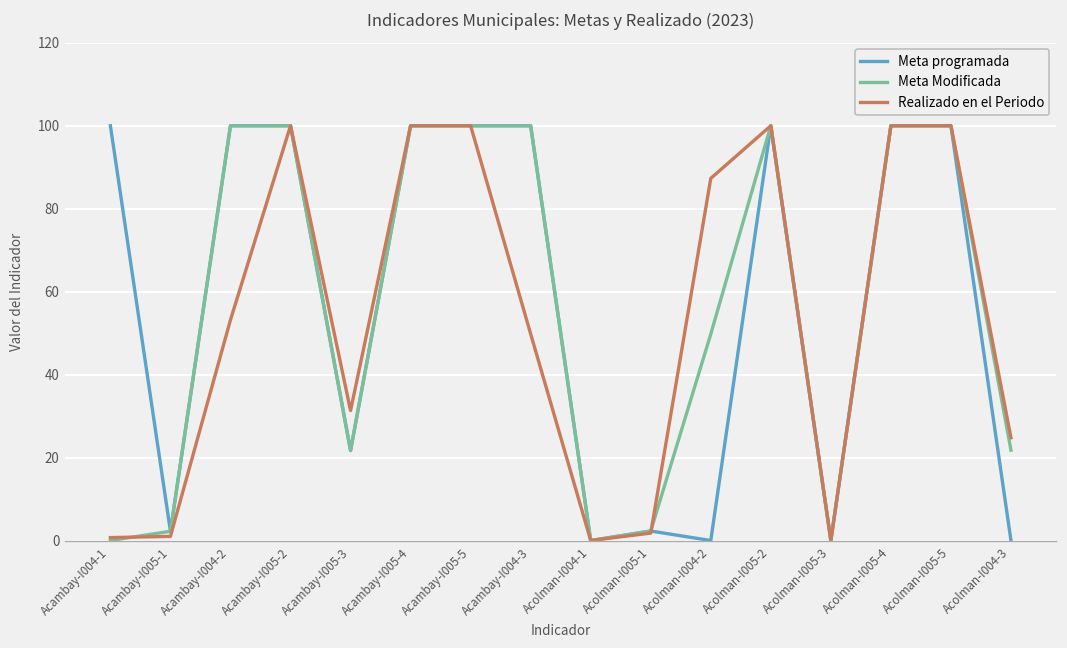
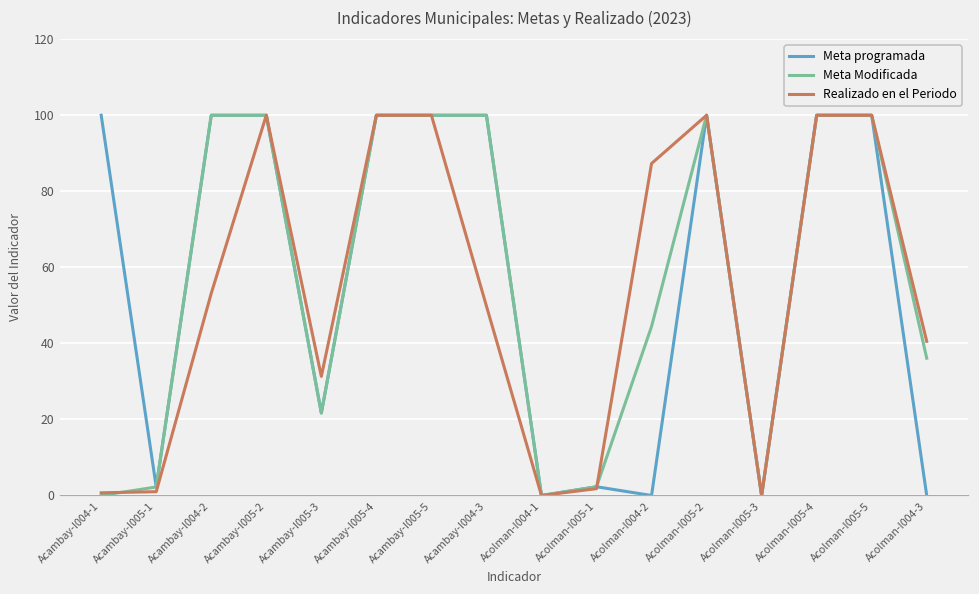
  {
    "Meta programada": {
      "Acambay-I004-1": 100,
      "Acolman-I004-2": 0,
      "Acolman-I004-3": 0
    },
    "Meta Modificada": {
-     "Acolman-I004-2": 50,
-     "Acolman-I004-3": 22
+     "Acolman-I004-2": 44,
+     "Acolman-I004-3": 36
    },
    "Realizado en el Periodo": {
      "Acambay-I005-1": 1,
      "Acambay-I004-2": 53,
      "Acambay-I005-3": 31,
      "Acambay-I004-3": 50,
      "Acolman-I004-2": 87,
-     "Acolman-I004-3": 25
+     "Acolman-I004-3": 41
    }
  }
